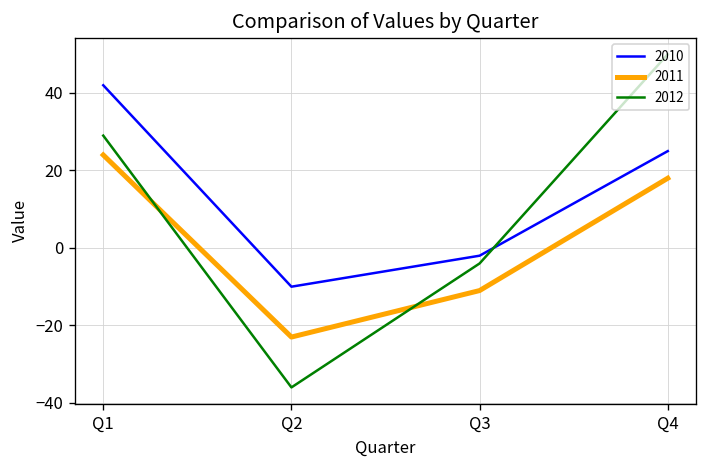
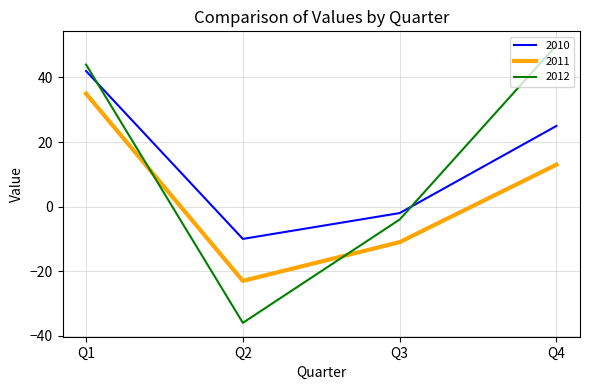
  {
    "2010": {
      "Q1": 42,
      "Q2": -10,
      "Q3": -2,
      "Q4": 25
    },
    "2011": {
-     "Q1": 24,
+     "Q1": 35,
      "Q2": -23,
      "Q3": -11,
-     "Q4": 18
+     "Q4": 13
    },
    "2012": {
-     "Q1": 29,
+     "Q1": 44,
      "Q2": -36,
      "Q3": -4
    }
  }
